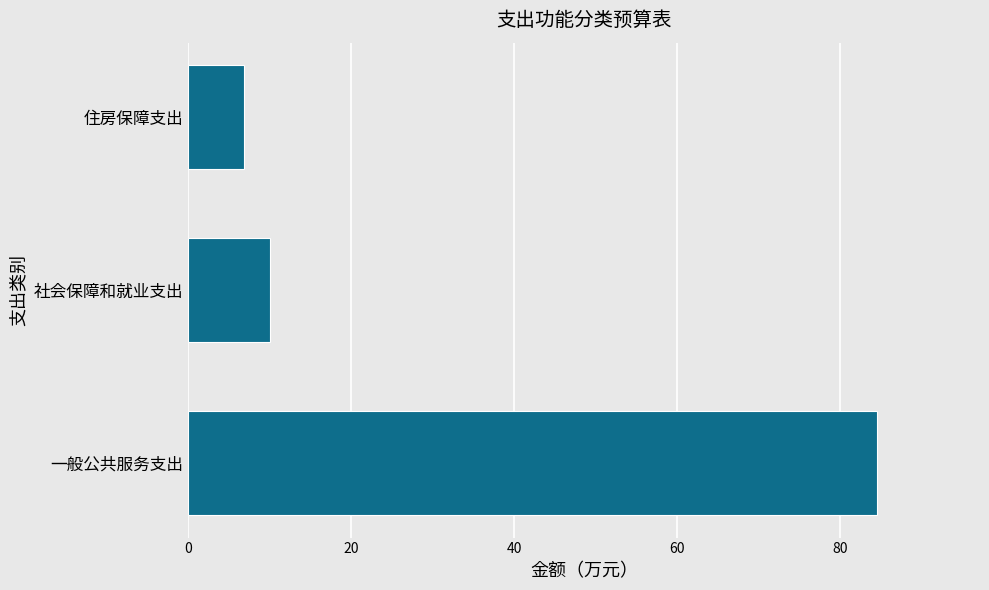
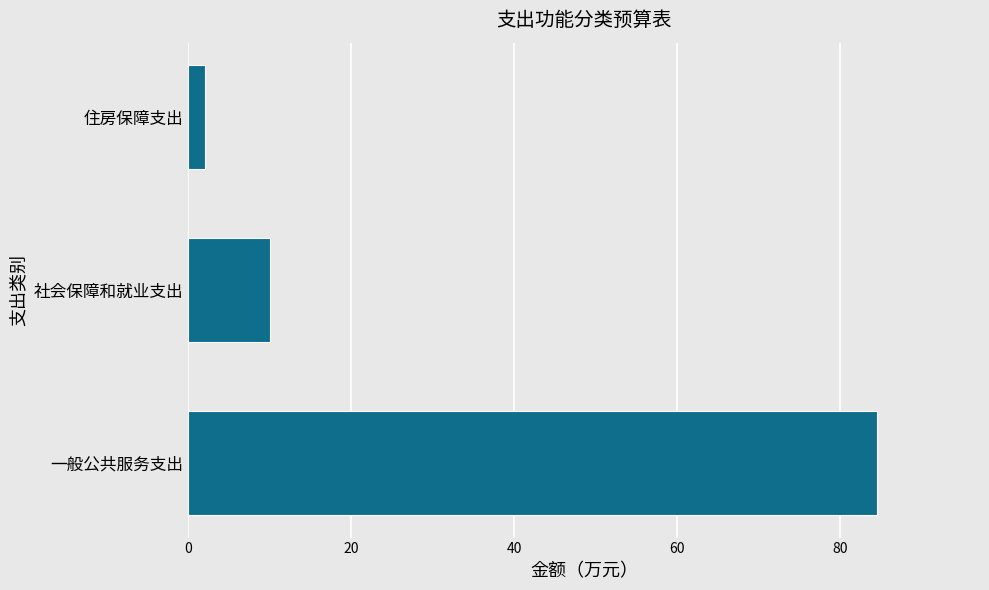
  {
-   "住房保障支出": 7,
+   "住房保障支出": 2,
    "社会保障和就业支出": 10,
    "一般公共服务支出": 84
  }
